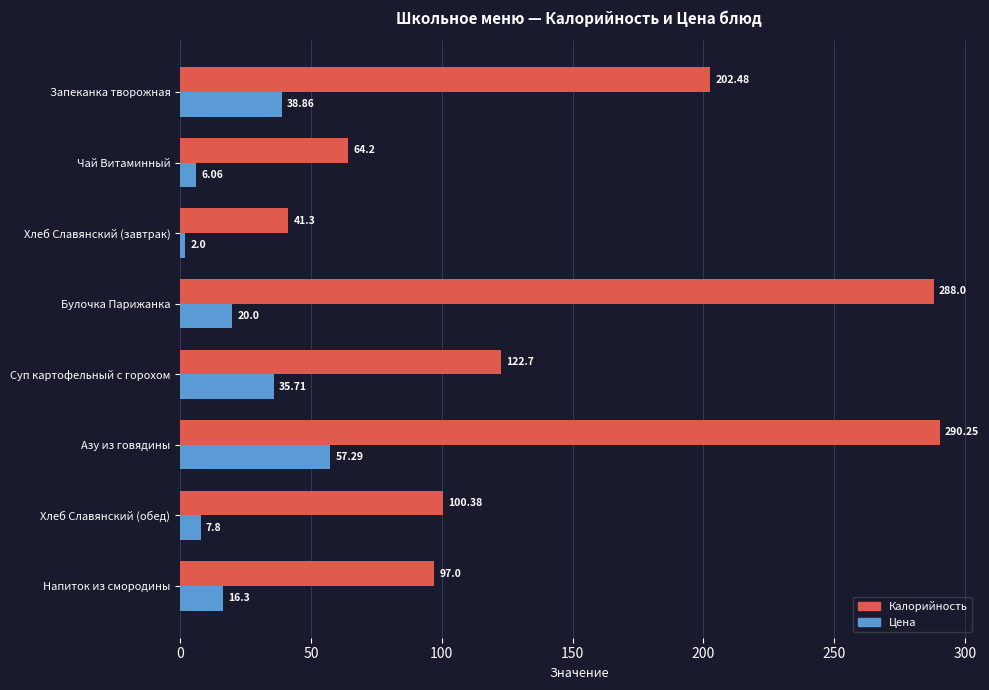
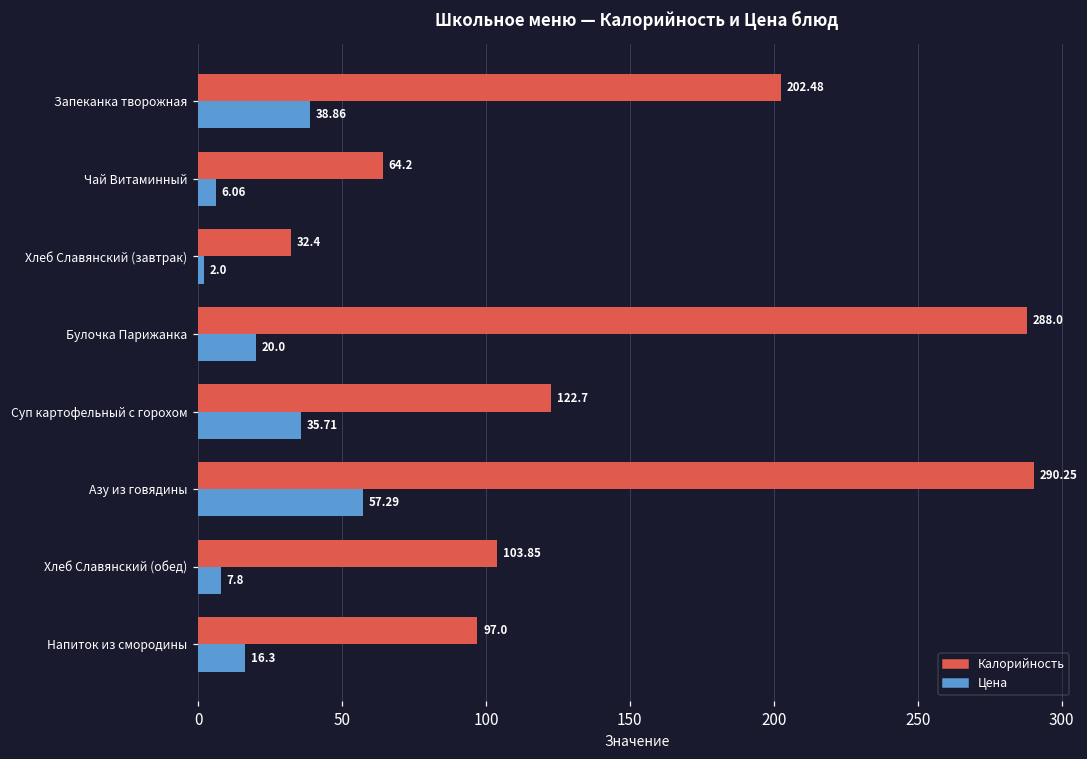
  {
    "Калорийность": {
      "Запеканка творожная": 202.48,
      "Чай Витаминный": 64.2,
-     "Хлеб Славянский (завтрак)": 41.3,
+     "Хлеб Славянский (завтрак)": 32.4,
      "Булочка Парижанка": 288.0,
      "Суп картофельный с горохом": 122.7,
      "Азу из говядины": 290.25,
-     "Хлеб Славянский (обед)": 100.38,
+     "Хлеб Славянский (обед)": 103.85,
      "Напиток из смородины": 97.0
    },
    "Цена": {
      "Запеканка творожная": 38.86,
      "Чай Витаминный": 6.06,
      "Хлеб Славянский (завтрак)": 2.0,
      "Булочка Парижанка": 20.0,
      "Суп картофельный с горохом": 35.71,
      "Азу из говядины": 57.29,
      "Хлеб Славянский (обед)": 7.8,
      "Напиток из смородины": 16.3
    }
  }
